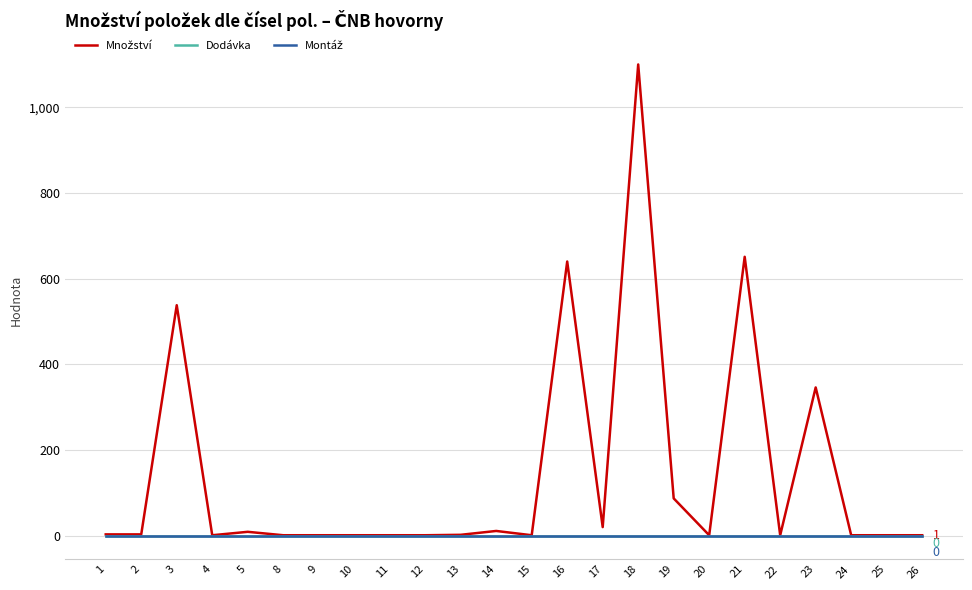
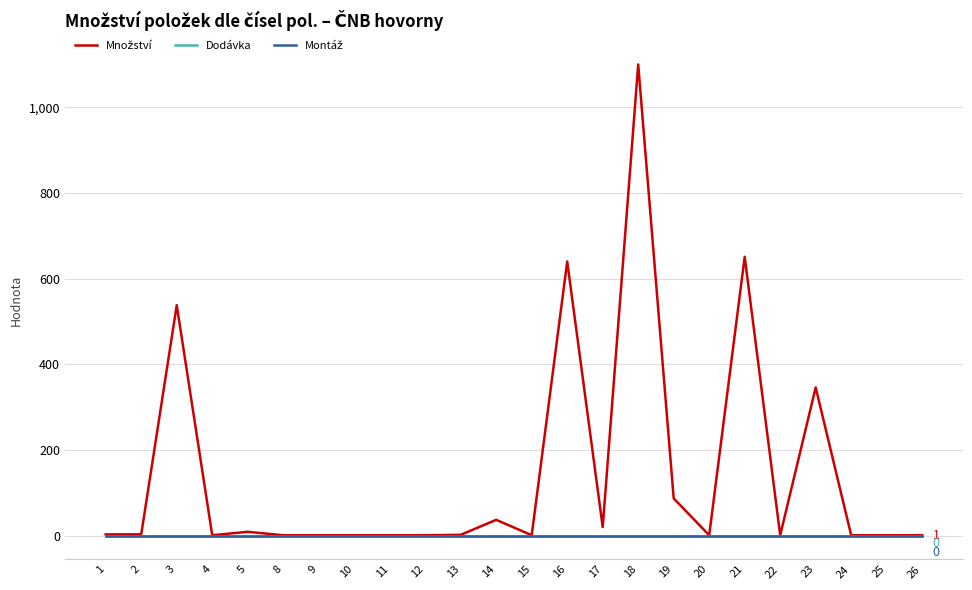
  {
    "Množství": {
      "3": "540",
      "5": "10",
-     "14": "10",
+     "14": "40",
      "16": "640",
      "17": "20",
      "18": "1,100",
      "19": "90",
      "21": "650",
      "23": "350"
    },
    "Montáž": {
      "3": "0",
      "5": "0",
      "14": "0",
      "16": "0",
      "17": "0",
      "18": "0",
      "19": "0",
      "21": "0",
      "23": "0"
    }
  }
